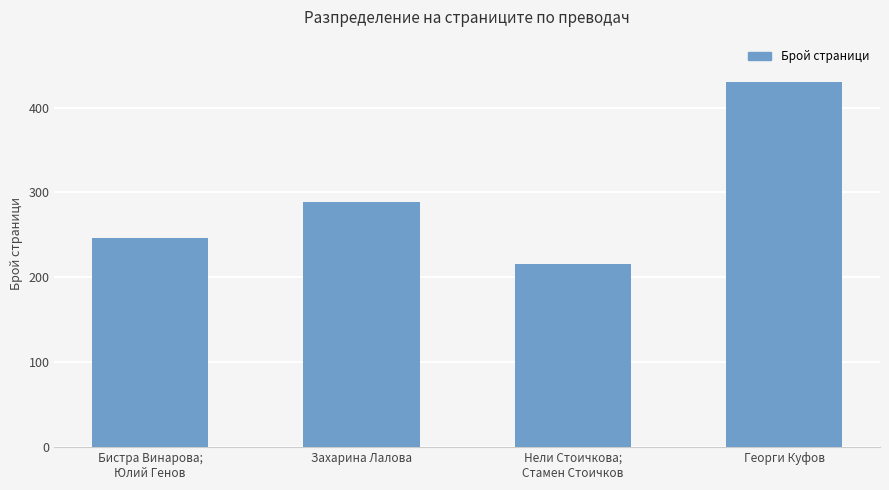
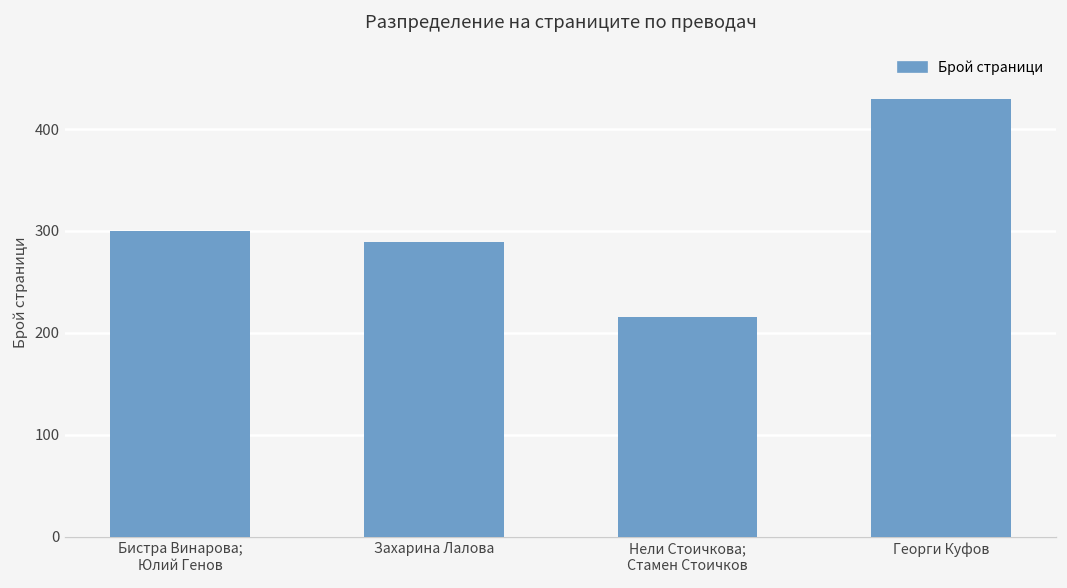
  {
-   "Бистра Винарова; Юлий Генов": 250,
+   "Бистра Винарова; Юлий Генов": 300,
    "Захарина Лалова": 290,
    "Нели Стоичкова; Стамен Стоичков": 220,
    "Георги Куфов": 430
  }
